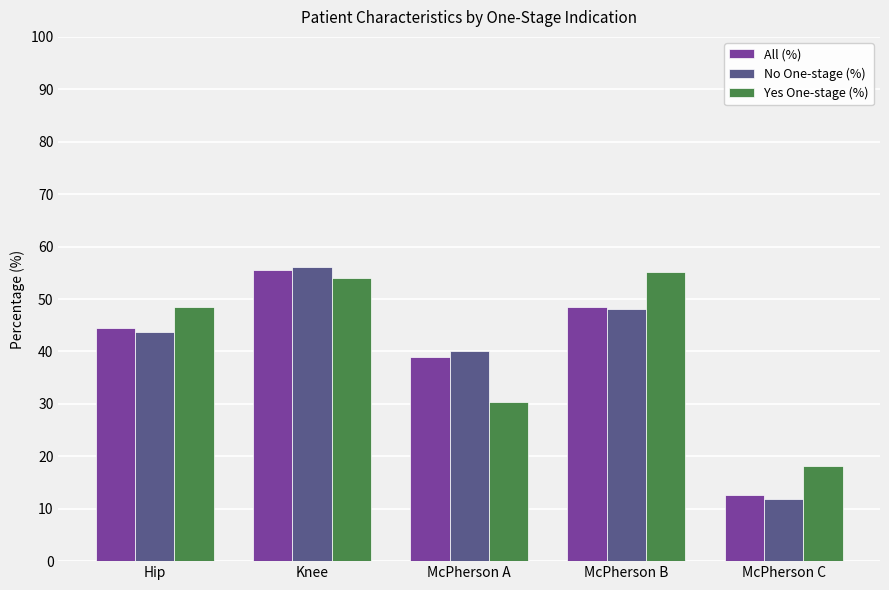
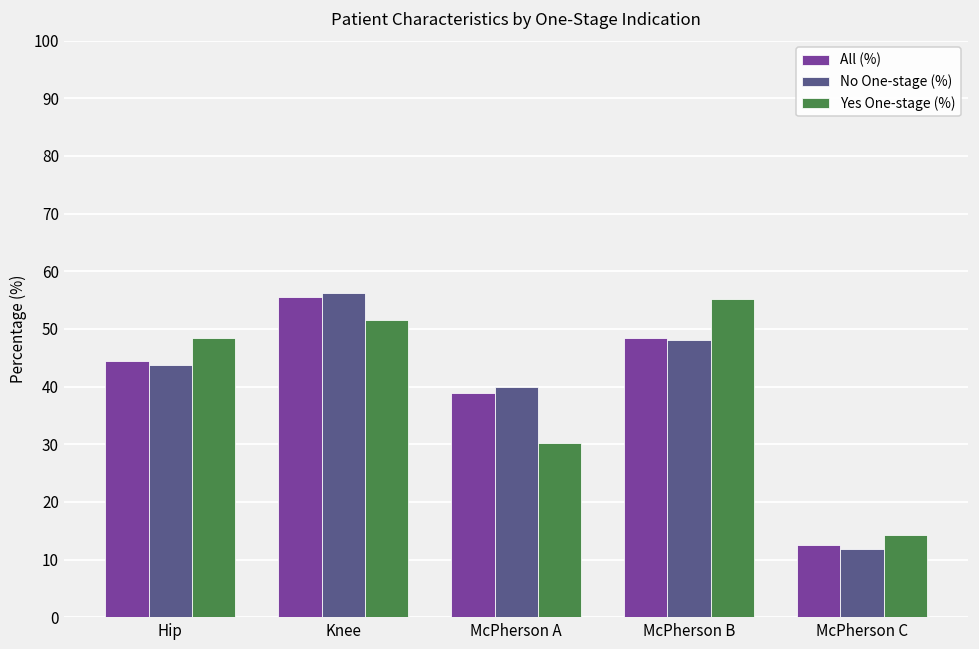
  {
    "Yes One-stage (%)": {
      "Hip": 49,
-     "Knee": 54,
+     "Knee": 52,
      "McPherson A": 30,
      "McPherson B": 55,
-     "McPherson C": 18
+     "McPherson C": 14
    }
  }
